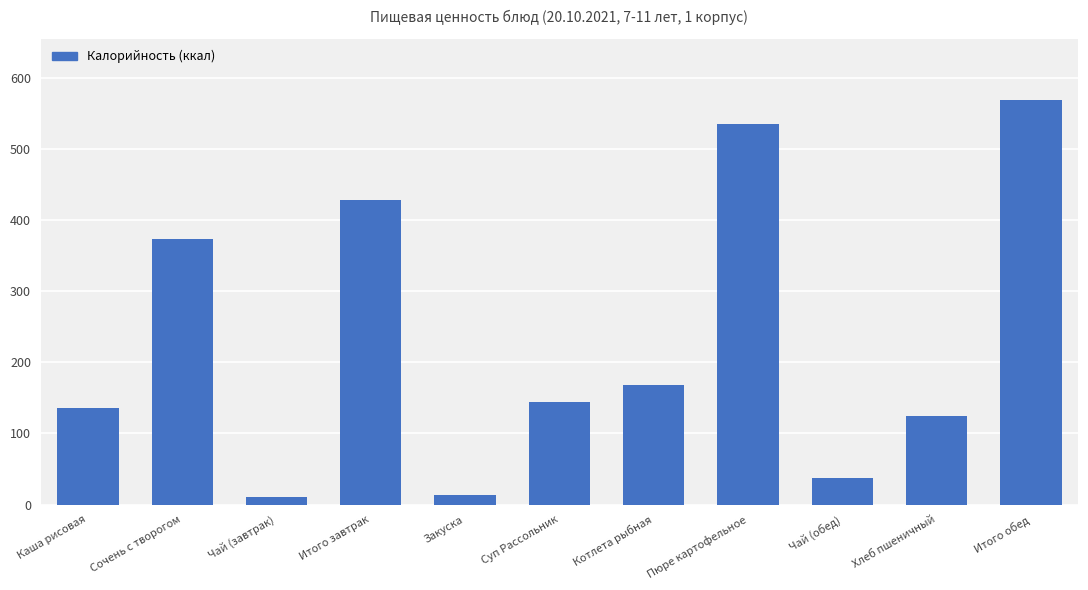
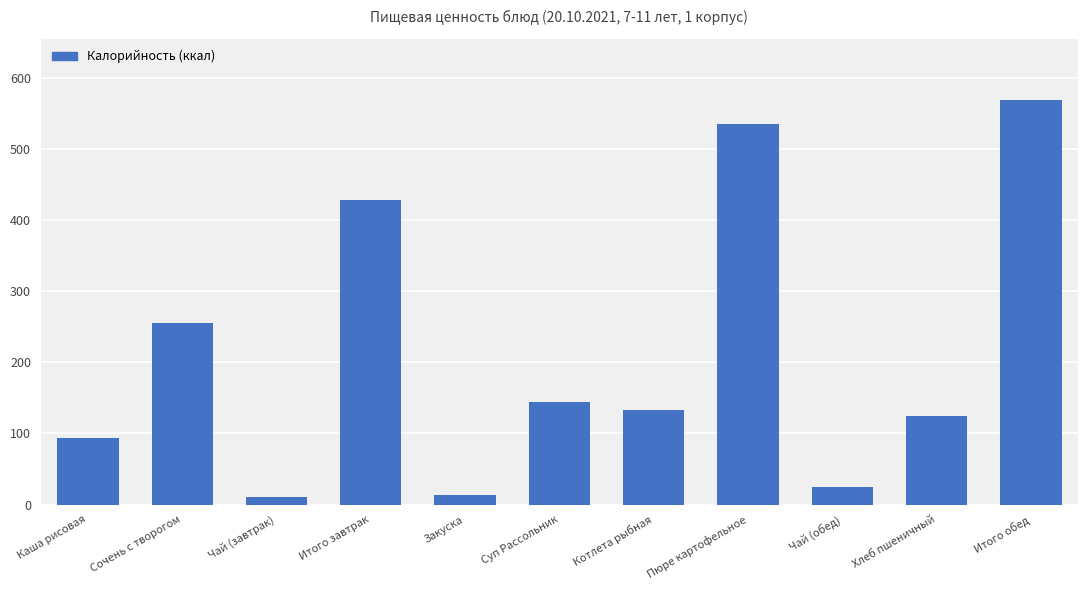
  {
-   "Каша рисовая": 140,
-   "Сочень с творогом": 370,
+   "Каша рисовая": 90,
+   "Сочень с творогом": 260,
    "Чай (завтрак)": 10,
    "Итого завтрак": 430,
    "Закуска": 10,
    "Суп Рассольник": 140,
-   "Котлета рыбная": 170,
+   "Котлета рыбная": 130,
    "Пюре картофельное": 540,
-   "Чай (обед)": 40,
+   "Чай (обед)": 30,
    "Хлеб пшеничный": 130,
    "Итого обед": 570
  }
